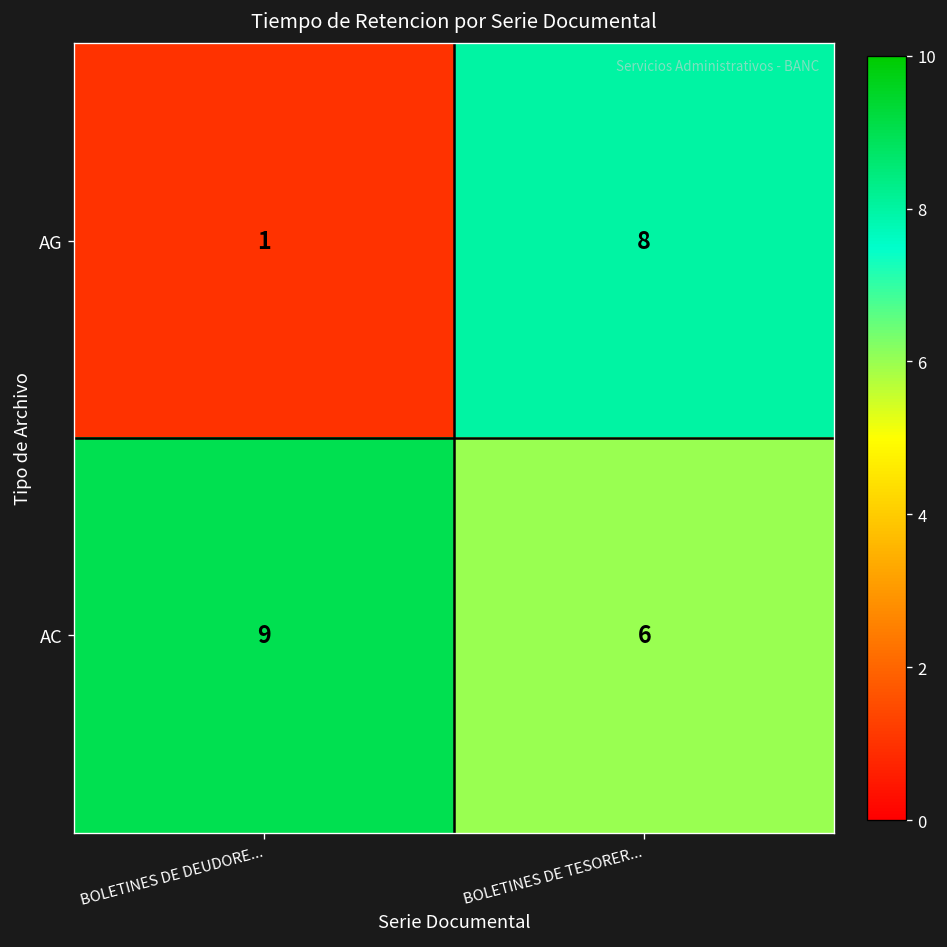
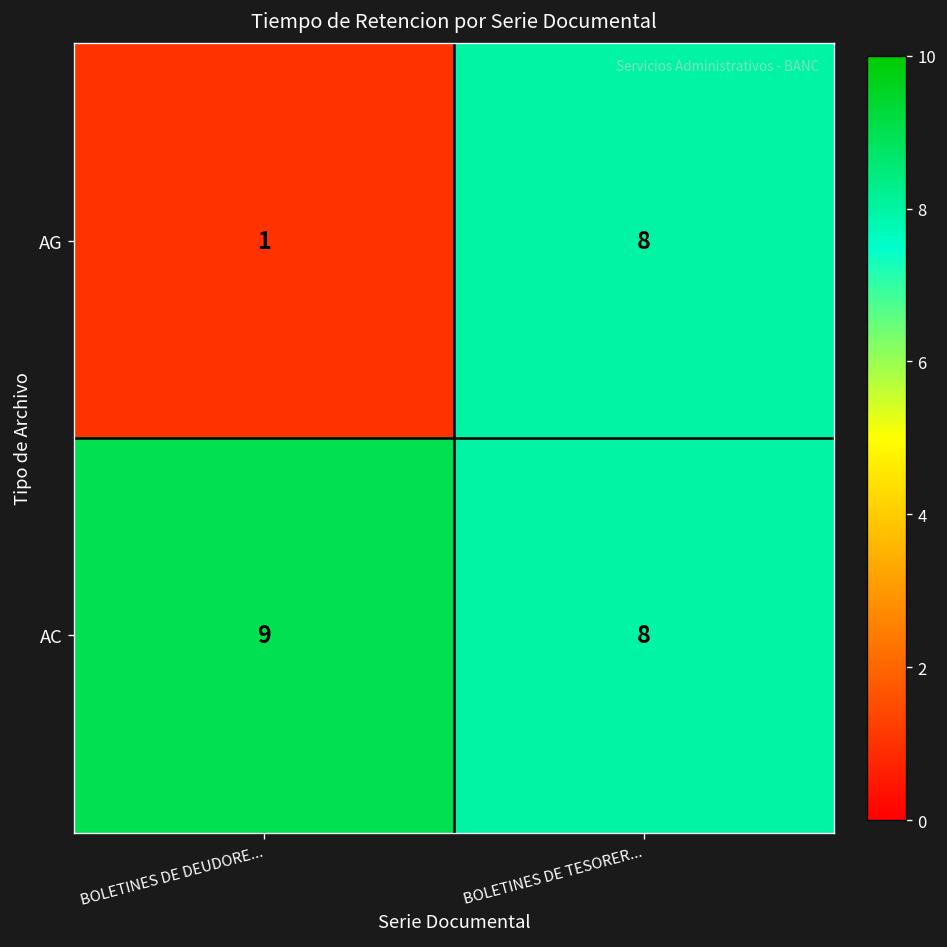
  {
    "AG": {
      "BOLETINES DE DEUDORE...": 1
    },
    "AC": {
      "BOLETINES DE DEUDORE...": 9,
-     "BOLETINES DE TESORER...": 6
+     "BOLETINES DE TESORER...": 8
    }
  }
